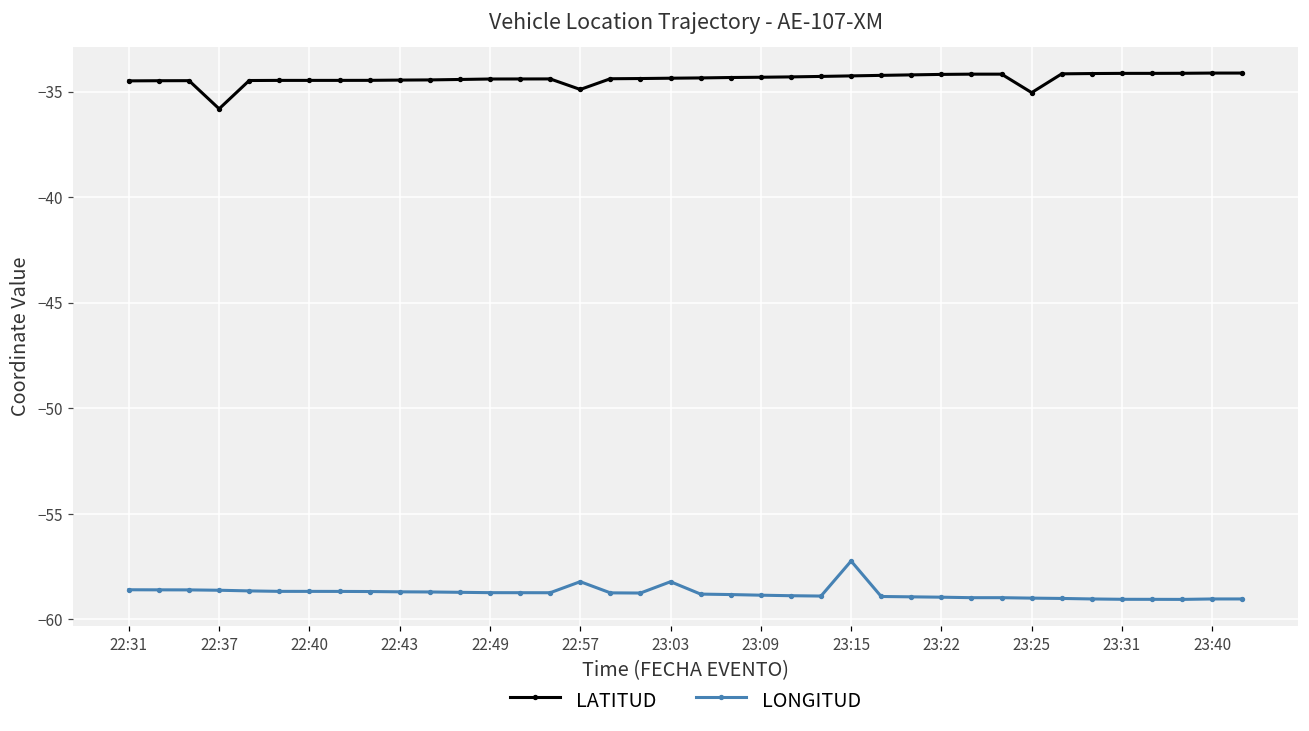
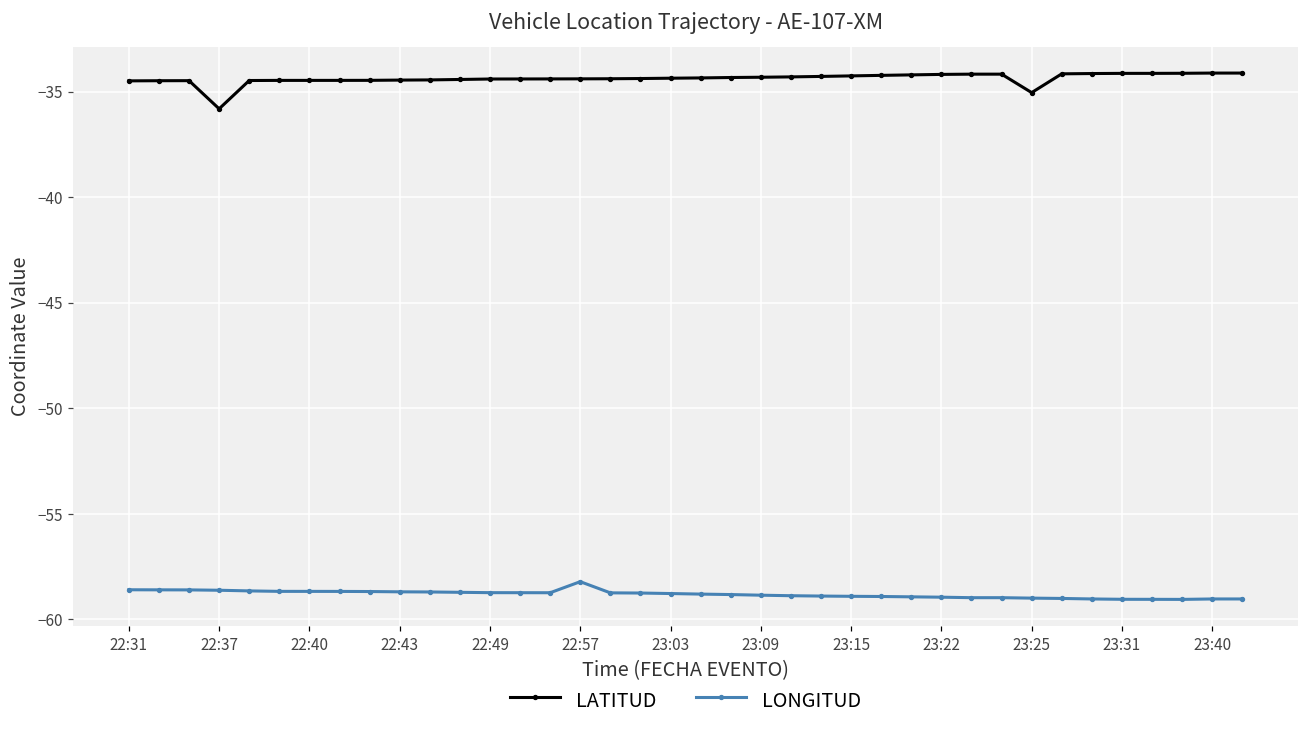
  {
    "LATITUD": {
      "22:31": -34.5,
      "22:37": -35.8,
      "22:43": -34.5,
      "22:49": -34.4,
-     "22:57": -34.9,
+     "22:57": -34.4,
      "23:03": -34.4,
      "23:09": -34.3,
      "23:15": -34.3,
      "23:25": -35.1,
      "23:31": -34.1,
      "23:40": -34.1
    },
    "LONGITUD": {
      "22:31": -58.6,
      "22:37": -58.6,
      "22:43": -58.7,
      "22:49": -58.7,
      "22:57": -58.2,
-     "23:03": -58.2,
+     "23:03": -58.8,
      "23:09": -58.8,
-     "23:15": -57.2,
+     "23:15": -58.9,
      "23:25": -59.0,
      "23:31": -59.0,
      "23:40": -59.0
    }
  }
